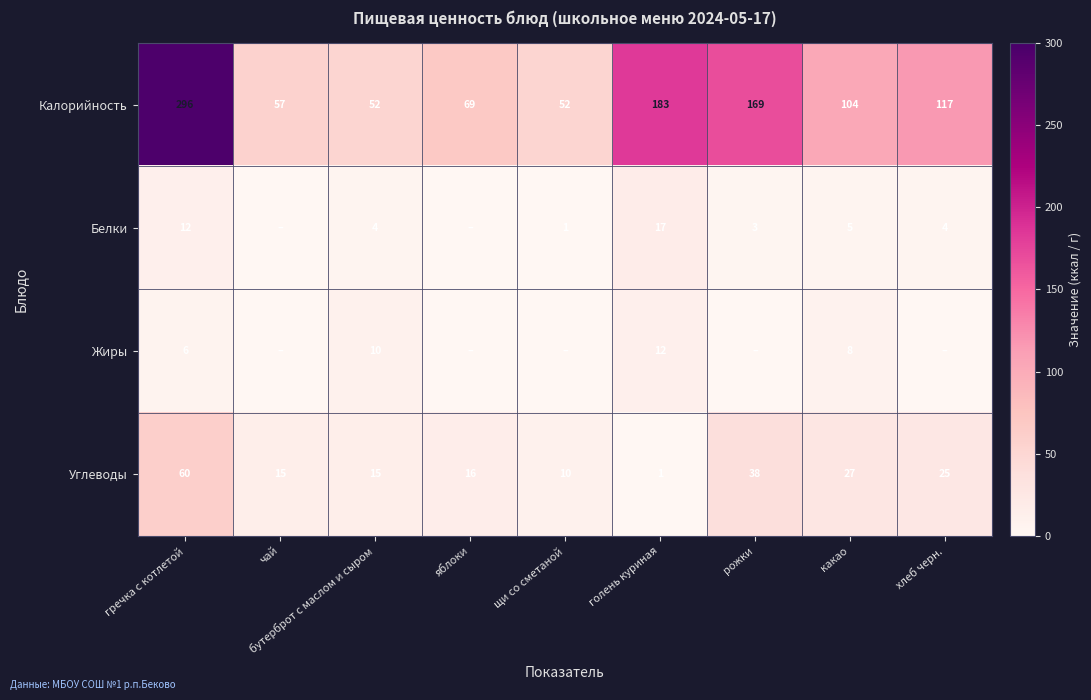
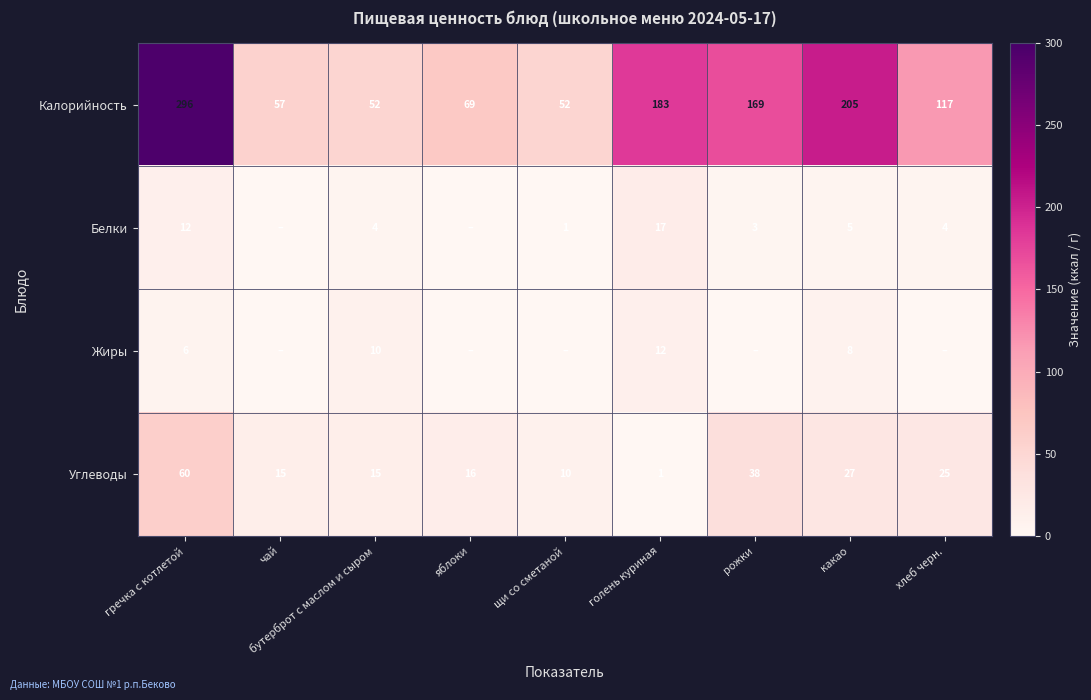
  {
    "Калорийность": {
      "гречка с котлетой": 296,
      "чай": 57,
      "яблоки": 69,
      "голень куриная": 183,
      "рожки": 169,
-     "какао": 104,
+     "какао": 205,
      "хлеб черн.": 117
    },
    "Углеводы": {
      "гречка с котлетой": 60
    }
  }
